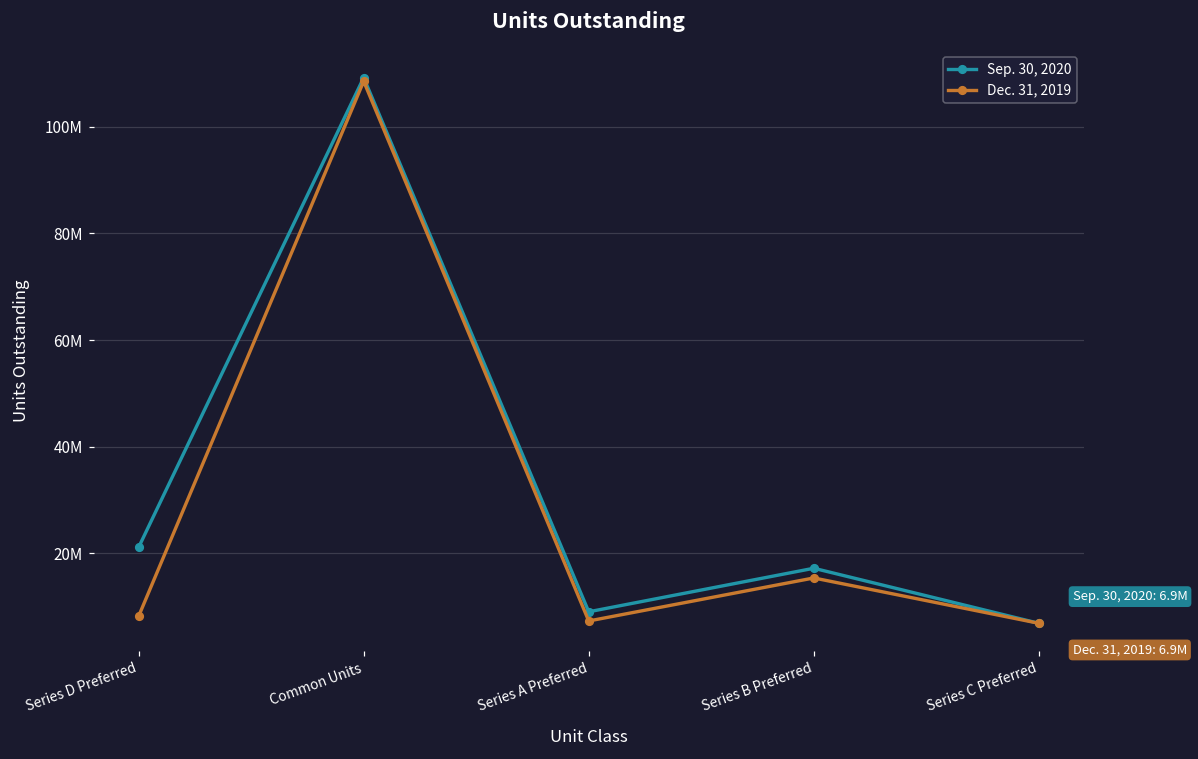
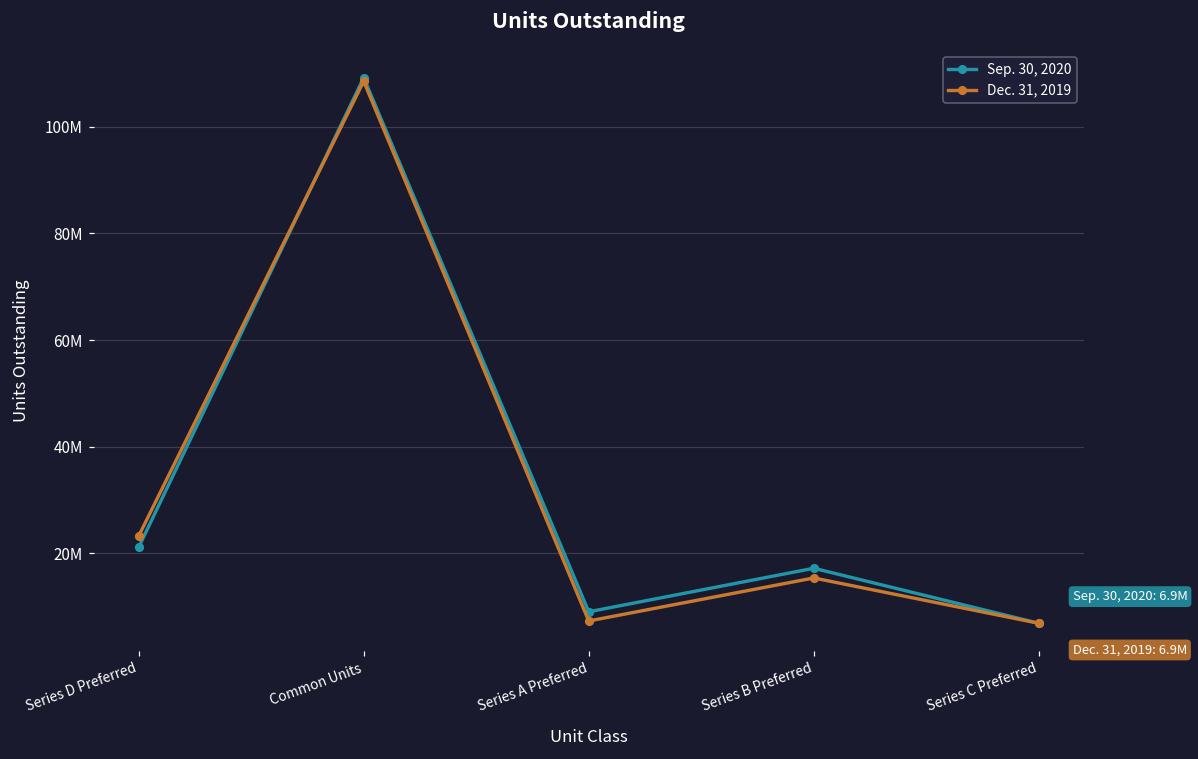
  {
    "Sep. 30, 2020": {
      "Series D Preferred": 21000000,
      "Common Units": 109000000,
      "Series A Preferred": 9000000,
      "Series B Preferred": 17000000
    },
    "Dec. 31, 2019": {
-     "Series D Preferred": 8000000,
+     "Series D Preferred": 23000000,
      "Common Units": 109000000,
      "Series A Preferred": 7000000,
      "Series B Preferred": 15000000
    }
  }
